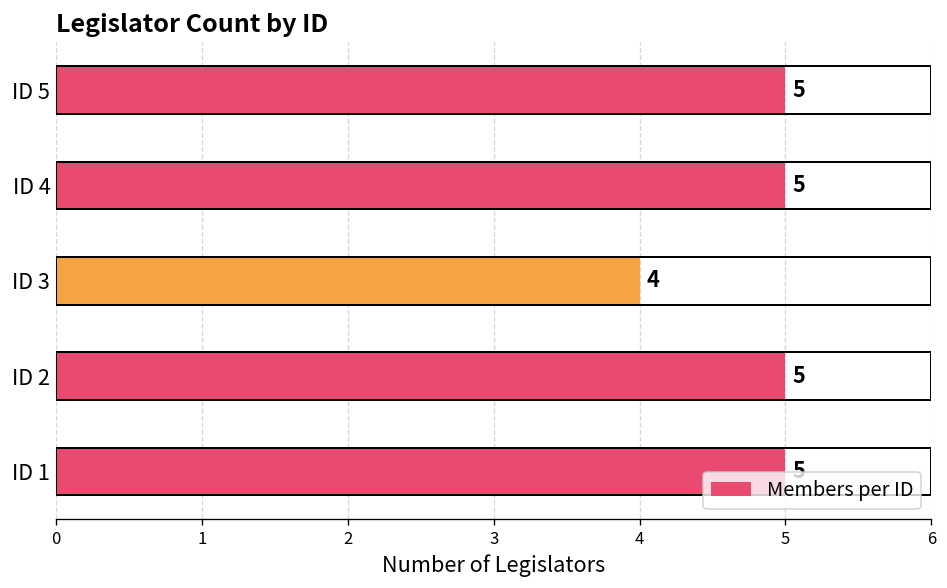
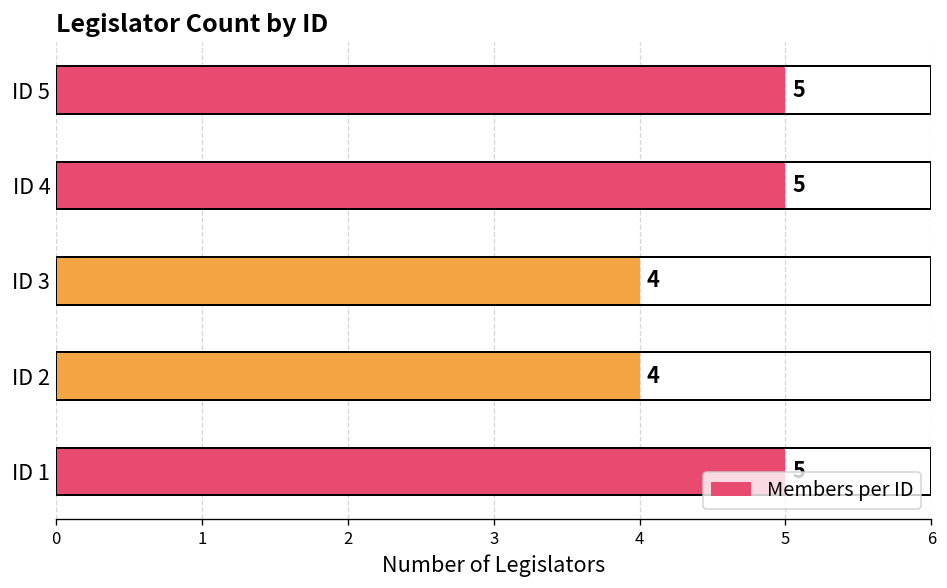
  {
    "ID 5": 5,
    "ID 4": 5,
    "ID 3": 4,
-   "ID 2": 5
+   "ID 2": 4
  }
